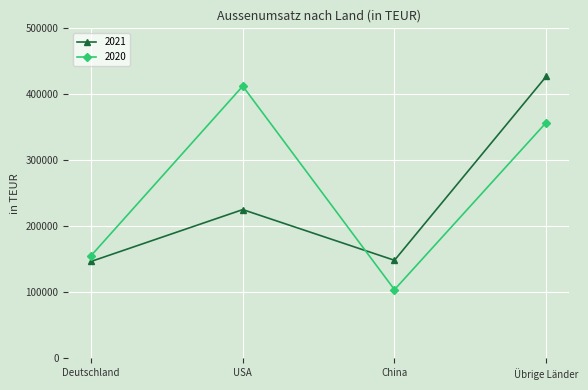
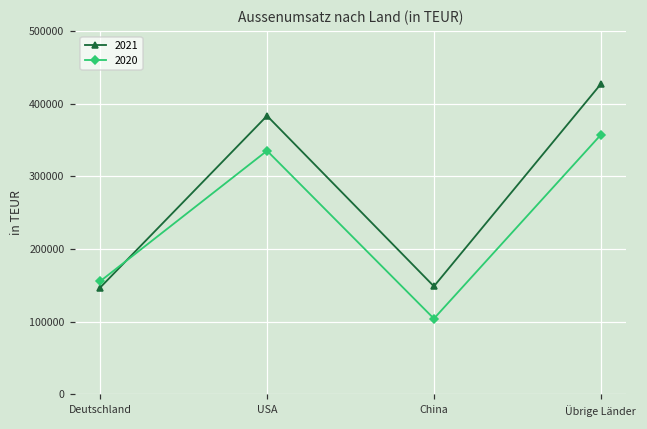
  {
    "2021": {
      "Deutschland": 150000,
-     "USA": 230000,
+     "USA": 380000,
      "China": 150000,
      "Übrige Länder": 430000
    },
    "2020": {
      "Deutschland": 160000,
-     "USA": 410000,
+     "USA": 340000,
      "China": 100000,
      "Übrige Länder": 360000
    }
  }
